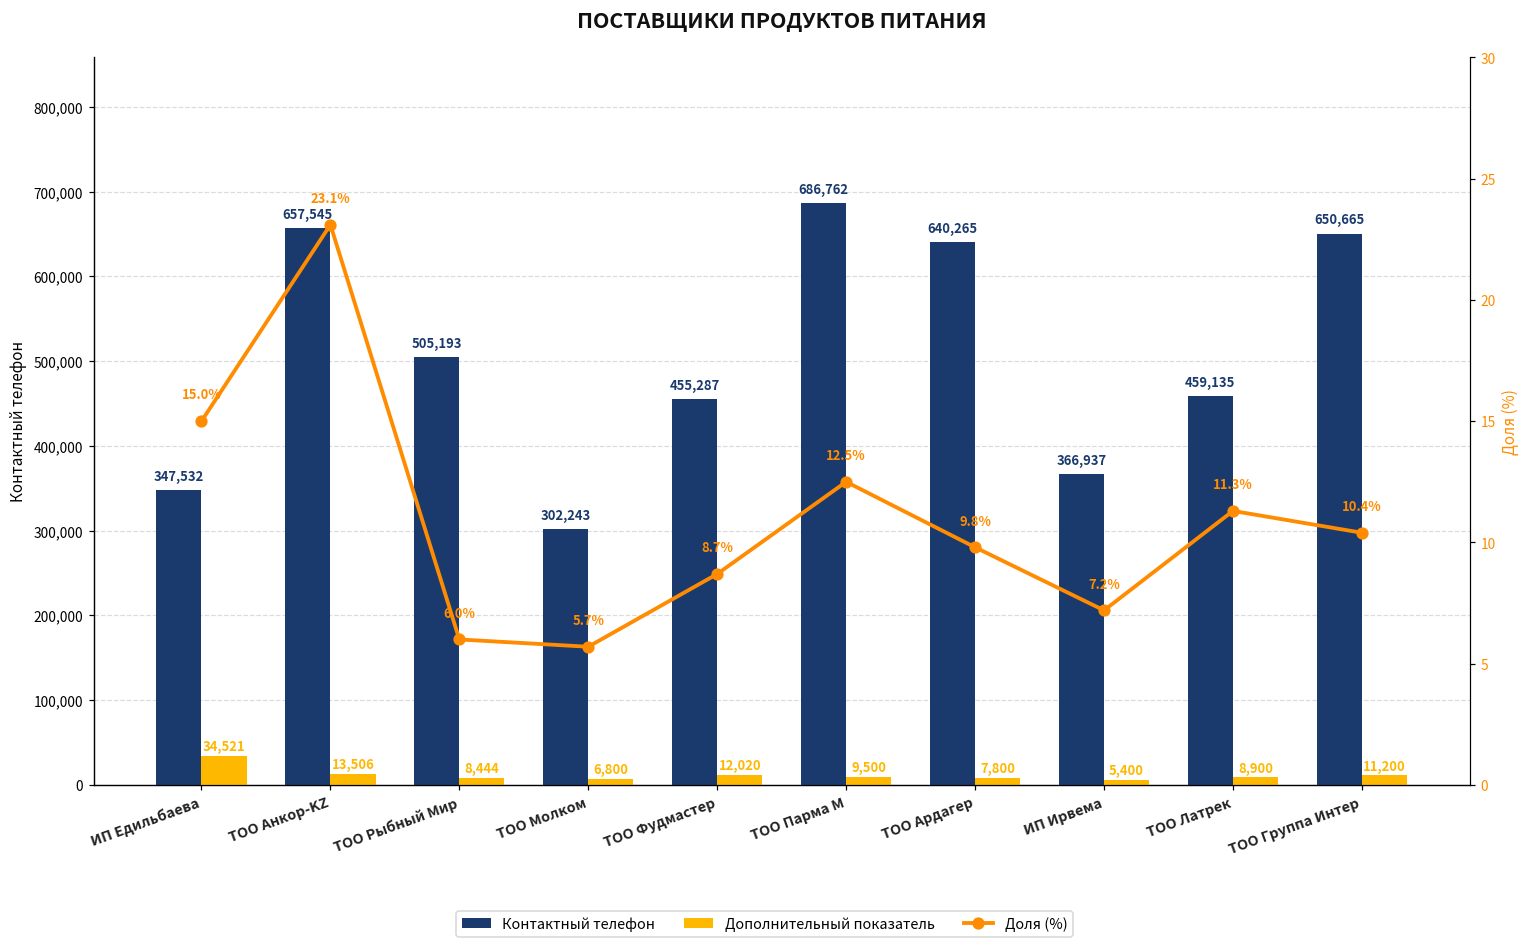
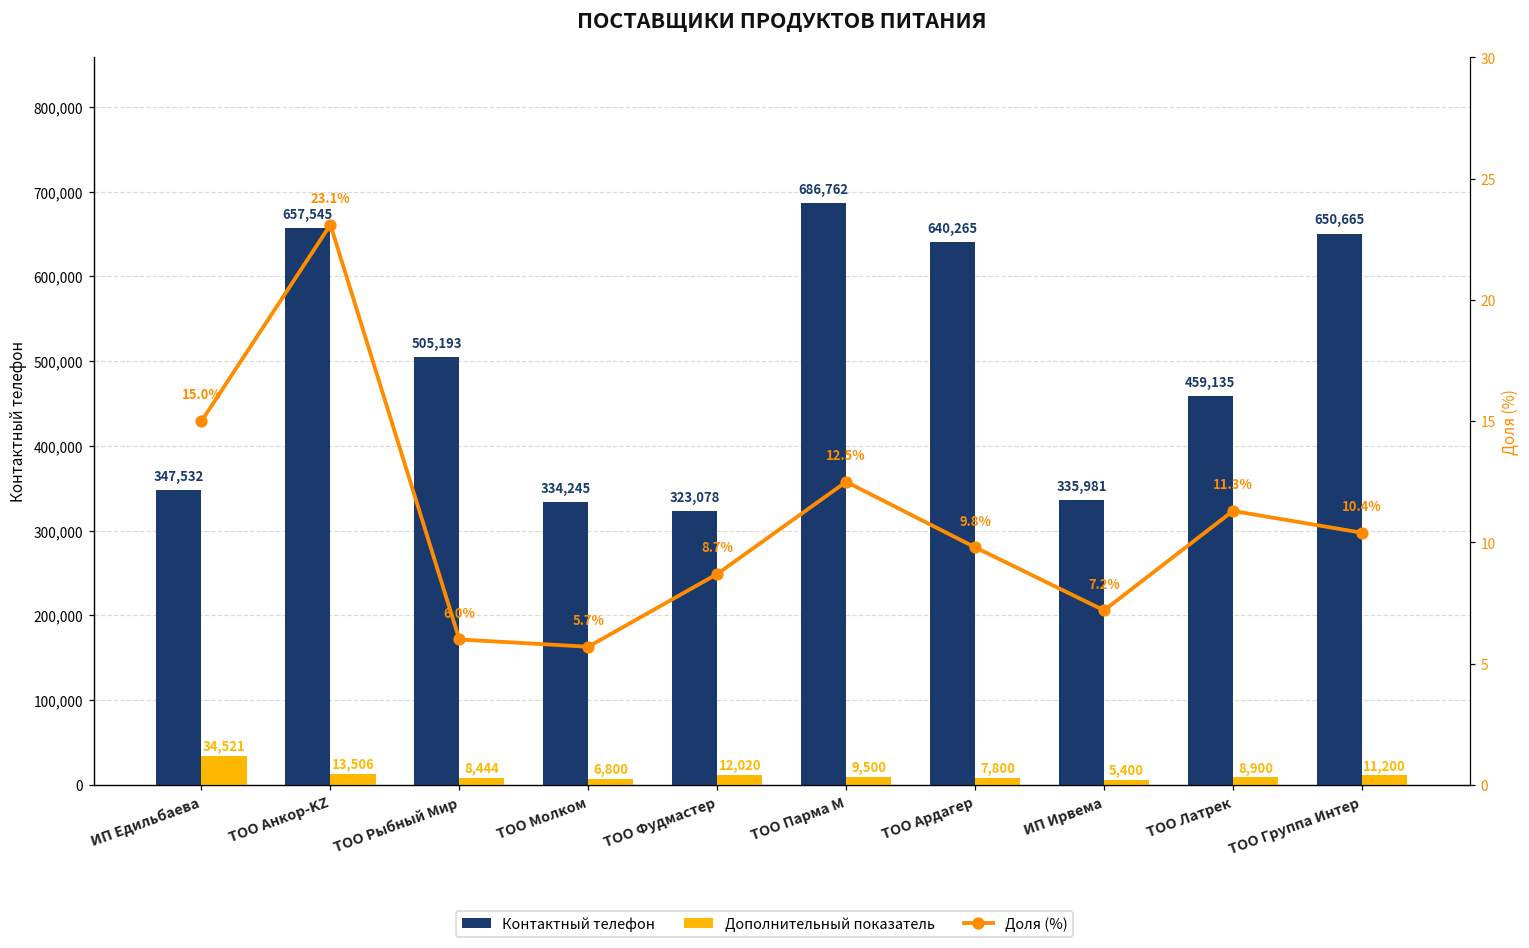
  {
    "Контактный телефон": {
      "ИП Едильбаева": "347,532",
      "ТОО Анкор-KZ": "657,545",
      "ТОО Рыбный Мир": "505,193",
-     "ТОО Молком": "302,243",
-     "ТОО Фудмастер": "455,287",
+     "ТОО Молком": "334,245",
+     "ТОО Фудмастер": "323,078",
      "ТОО Парма М": "686,762",
      "ТОО Ардагер": "640,265",
-     "ИП Ирвема": "366,937",
+     "ИП Ирвема": "335,981",
      "ТОО Латрек": "459,135",
      "ТОО Группа Интер": "650,665"
    }
  }
